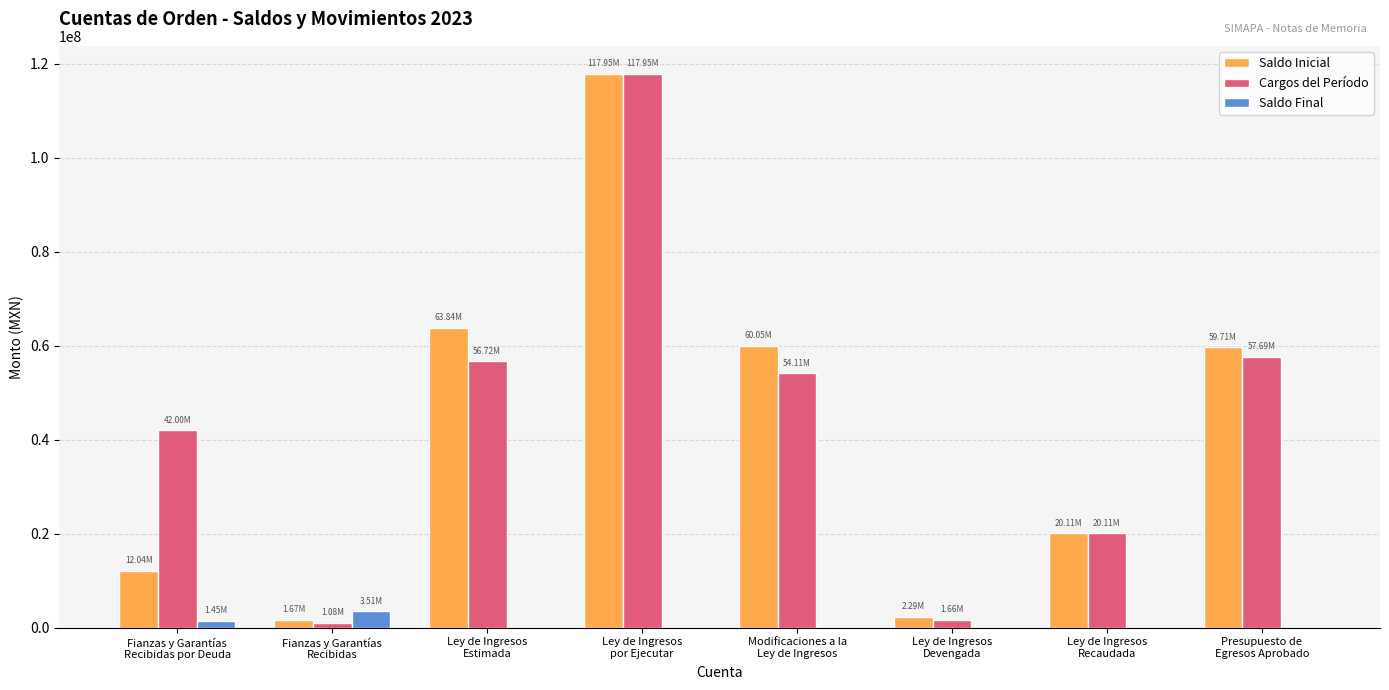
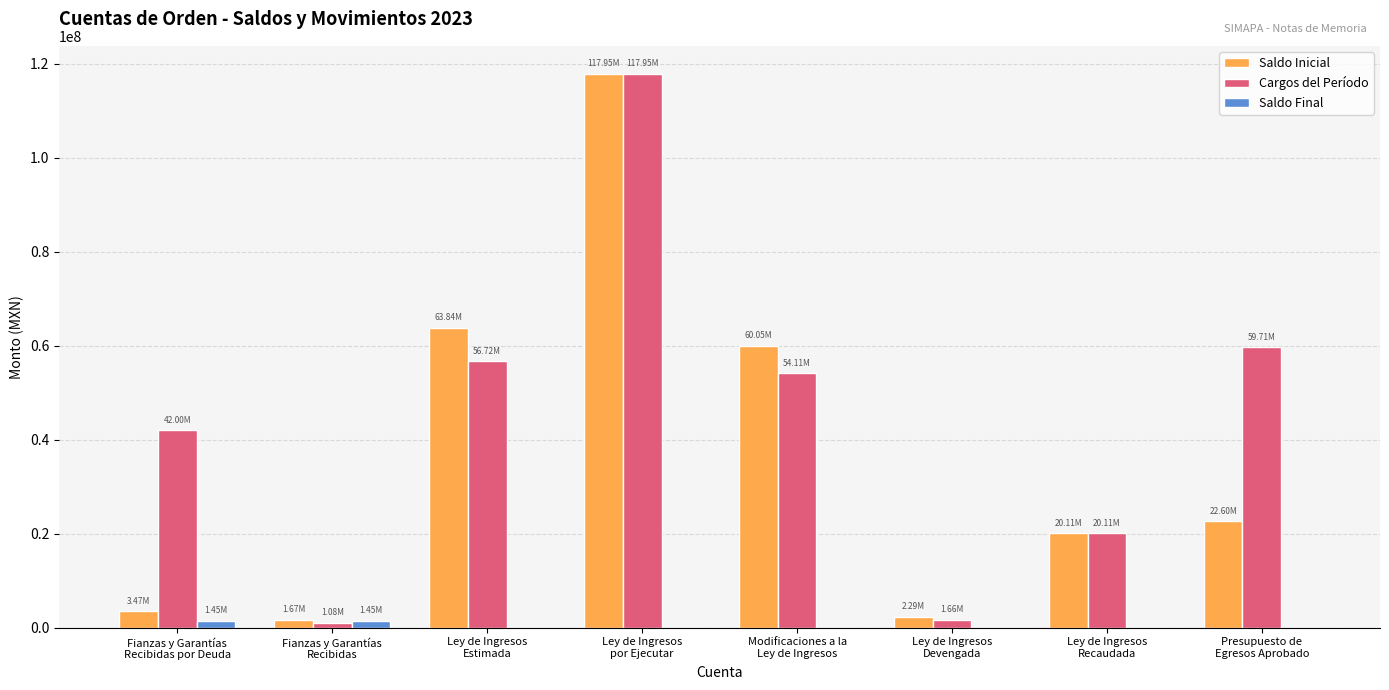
  {
    "Saldo Inicial": {
-     "Fianzas y Garantías Recibidas por Deuda": "12.04M",
+     "Fianzas y Garantías Recibidas por Deuda": "3.47M",
      "Fianzas y Garantías Recibidas": "1.67M",
      "Ley de Ingresos Estimada": "63.84M",
      "Ley de Ingresos por Ejecutar": "117.95M",
      "Modificaciones a la Ley de Ingresos": "60.05M",
      "Ley de Ingresos Devengada": "2.29M",
      "Ley de Ingresos Recaudada": "20.11M",
-     "Presupuesto de Egresos Aprobado": "59.71M"
+     "Presupuesto de Egresos Aprobado": "22.60M"
    },
    "Cargos del Período": {
      "Fianzas y Garantías Recibidas por Deuda": "42.00M",
      "Fianzas y Garantías Recibidas": "1.08M",
      "Ley de Ingresos Estimada": "56.72M",
      "Ley de Ingresos por Ejecutar": "117.95M",
      "Modificaciones a la Ley de Ingresos": "54.11M",
      "Ley de Ingresos Devengada": "1.66M",
      "Ley de Ingresos Recaudada": "20.11M",
-     "Presupuesto de Egresos Aprobado": "57.69M"
+     "Presupuesto de Egresos Aprobado": "59.71M"
    },
    "Saldo Final": {
      "Fianzas y Garantías Recibidas por Deuda": "1.45M",
-     "Fianzas y Garantías Recibidas": "3.51M"
+     "Fianzas y Garantías Recibidas": "1.45M"
    }
  }
